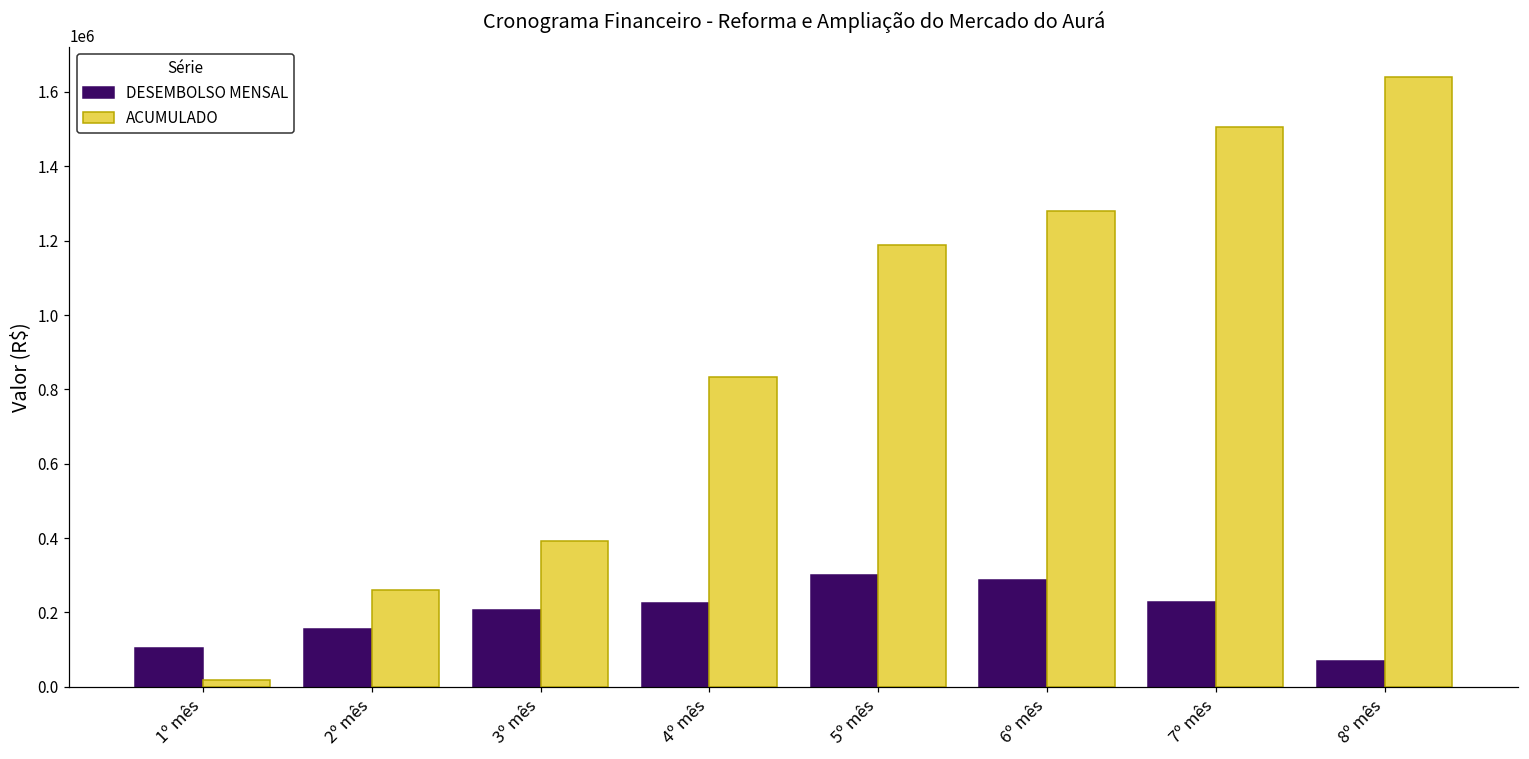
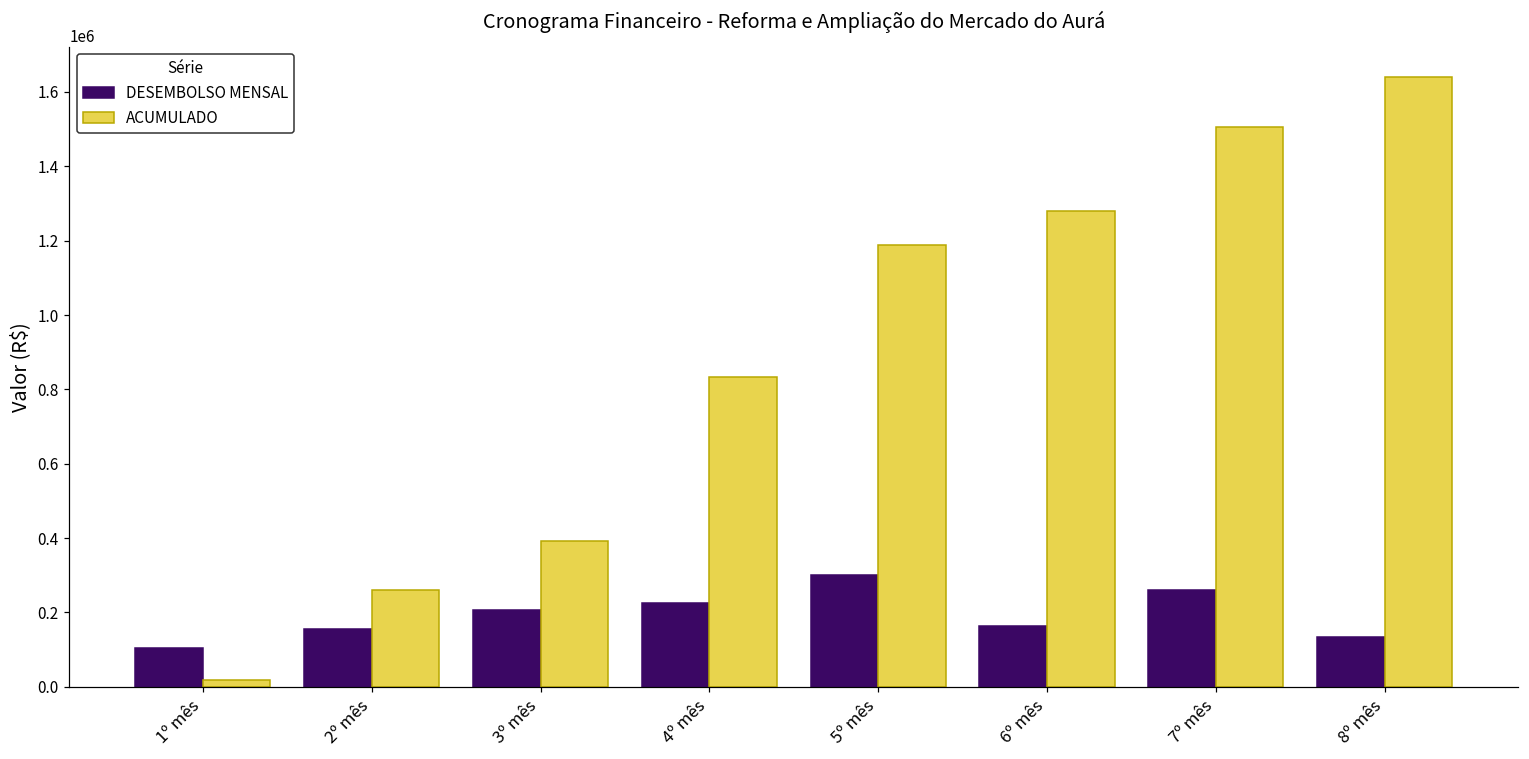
  {
    "DESEMBOLSO MENSAL": {
      "1º mês": 100000,
      "2º mês": 160000,
      "3º mês": 210000,
      "4º mês": 220000,
      "5º mês": 300000,
-     "6º mês": 290000,
-     "7º mês": 230000,
-     "8º mês": 70000
+     "6º mês": 160000,
+     "7º mês": 260000,
+     "8º mês": 130000
    },
    "ACUMULADO": {
      "1º mês": 20000,
      "2º mês": 260000,
      "3º mês": 390000,
      "4º mês": 830000,
      "5º mês": 1190000,
      "6º mês": 1280000,
      "7º mês": 1510000,
      "8º mês": 1640000
    }
  }
